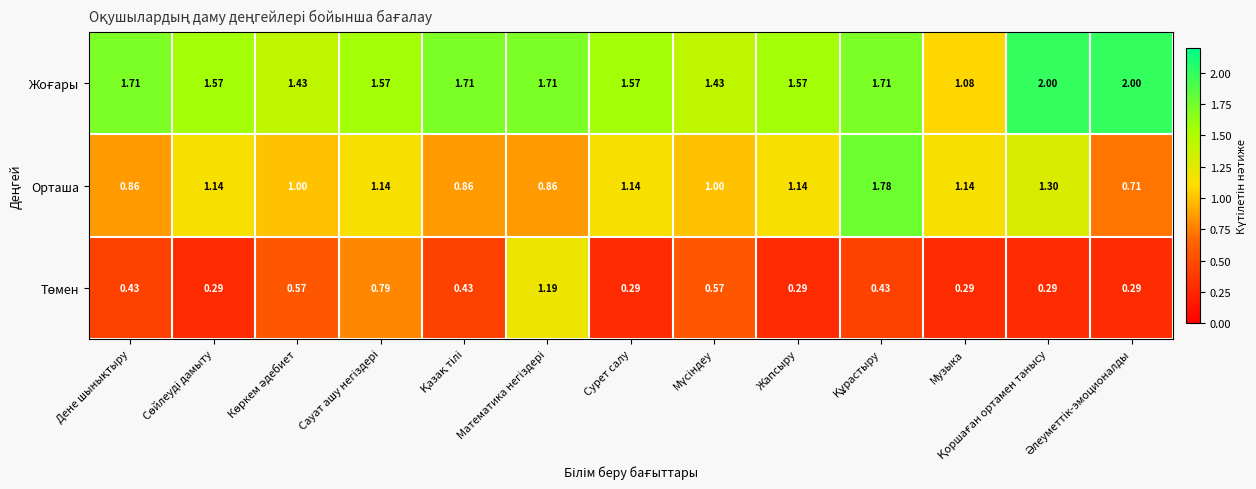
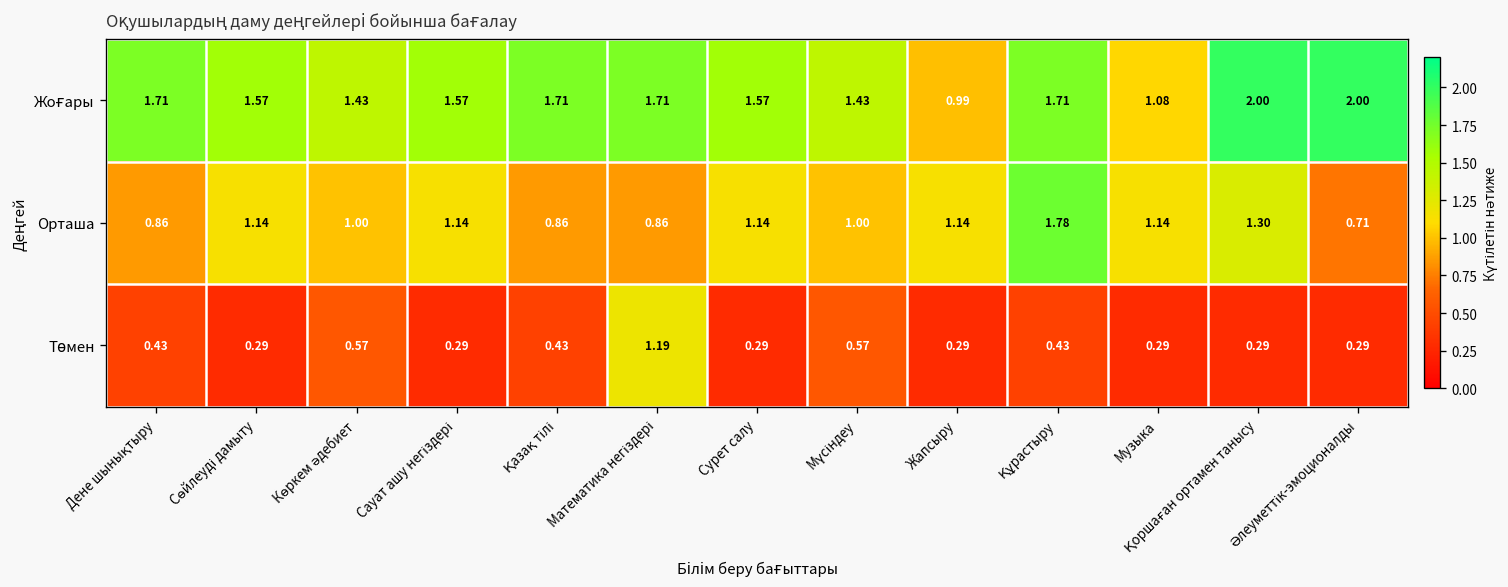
  {
    "Жоғары": {
      "Дене шынықтыру": 1.71,
      "Сөйлеуді дамыту": 1.57,
      "Көркем әдебиет": 1.43,
      "Сауат ашу негіздері": 1.57,
      "Қазақ тілі": 1.71,
      "Математика негіздері": 1.71,
      "Сурет салу": 1.57,
      "Мүсіндеу": 1.43,
-     "Жапсыру": 1.57,
+     "Жапсыру": 0.99,
      "Құрастыру": 1.71,
      "Музыка": 1.08,
      "Қоршаған ортамен танысу": 2.00,
      "Әлеуметтік-эмоционалды": 2.00
    },
    "Орташа": {
      "Дене шынықтыру": 0.86,
      "Сөйлеуді дамыту": 1.14,
      "Көркем әдебиет": 1.00,
      "Сауат ашу негіздері": 1.14,
      "Қазақ тілі": 0.86,
      "Математика негіздері": 0.86,
      "Сурет салу": 1.14,
      "Мүсіндеу": 1.00,
      "Жапсыру": 1.14,
      "Құрастыру": 1.78,
      "Музыка": 1.14,
      "Қоршаған ортамен танысу": 1.30,
      "Әлеуметтік-эмоционалды": 0.71
    },
    "Төмен": {
      "Дене шынықтыру": 0.43,
      "Сөйлеуді дамыту": 0.29,
      "Көркем әдебиет": 0.57,
-     "Сауат ашу негіздері": 0.79,
+     "Сауат ашу негіздері": 0.29,
      "Қазақ тілі": 0.43,
      "Математика негіздері": 1.19,
      "Сурет салу": 0.29,
      "Мүсіндеу": 0.57,
      "Жапсыру": 0.29,
      "Құрастыру": 0.43,
      "Музыка": 0.29,
      "Қоршаған ортамен танысу": 0.29,
      "Әлеуметтік-эмоционалды": 0.29
    }
  }
